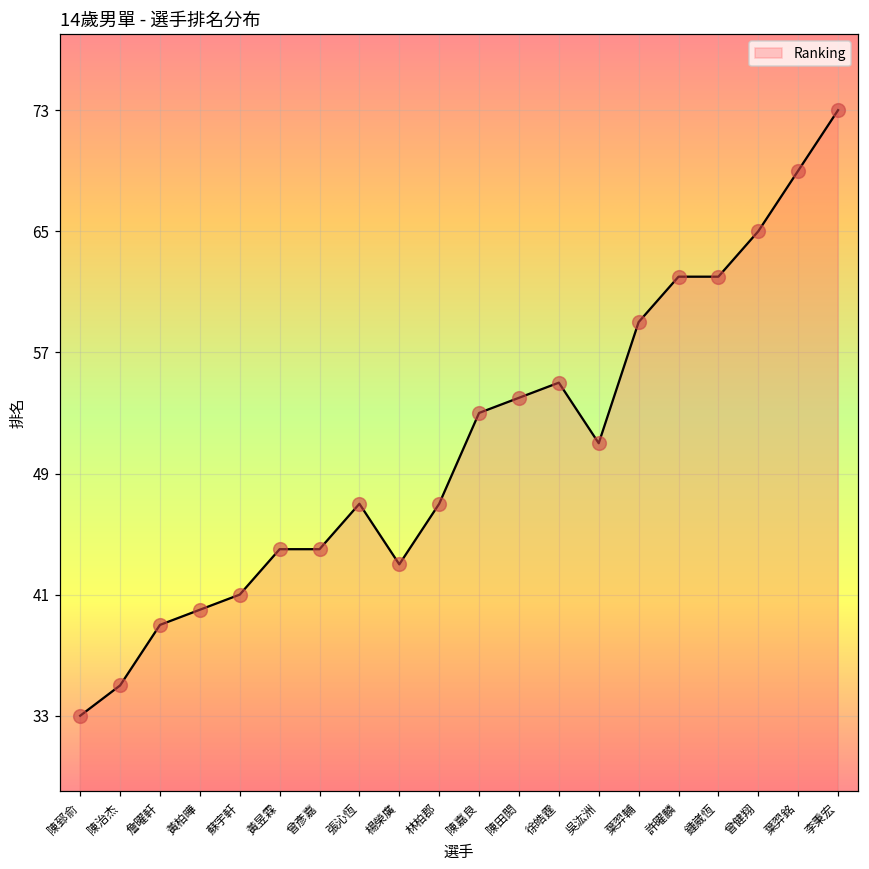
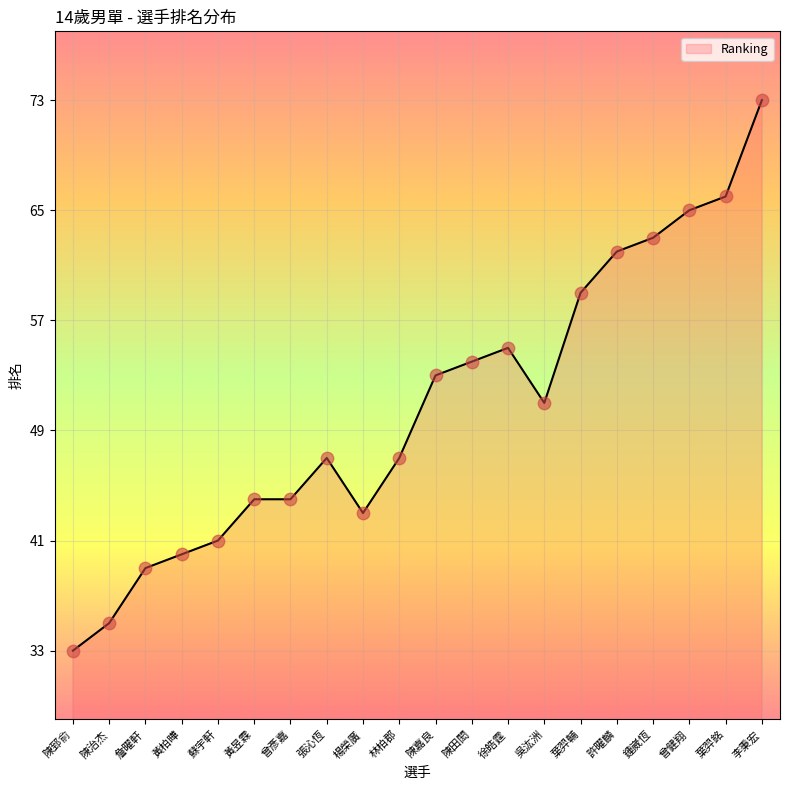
  {
    "陳郅俞": 33,
    "陳治杰": 35,
    "詹曜軒": 39,
    "黃柏曄": 40,
    "蘇宇軒": 41,
    "黃昱霖": 44,
    "曾彥嘉": 44,
    "張沁恆": 47,
    "楊榮廣": 43,
    "林柏郡": 47,
    "陳嘉良": 53,
    "陳田閎": 54,
    "徐皓霆": 55,
    "吳汯洲": 51,
    "葉羿輔": 59,
    "許曜麟": 62,
-   "鍾崴恆": 62,
+   "鍾崴恆": 63,
    "曾健翔": 65,
-   "葉羿銘": 69,
+   "葉羿銘": 66,
    "李秉宏": 73
  }
